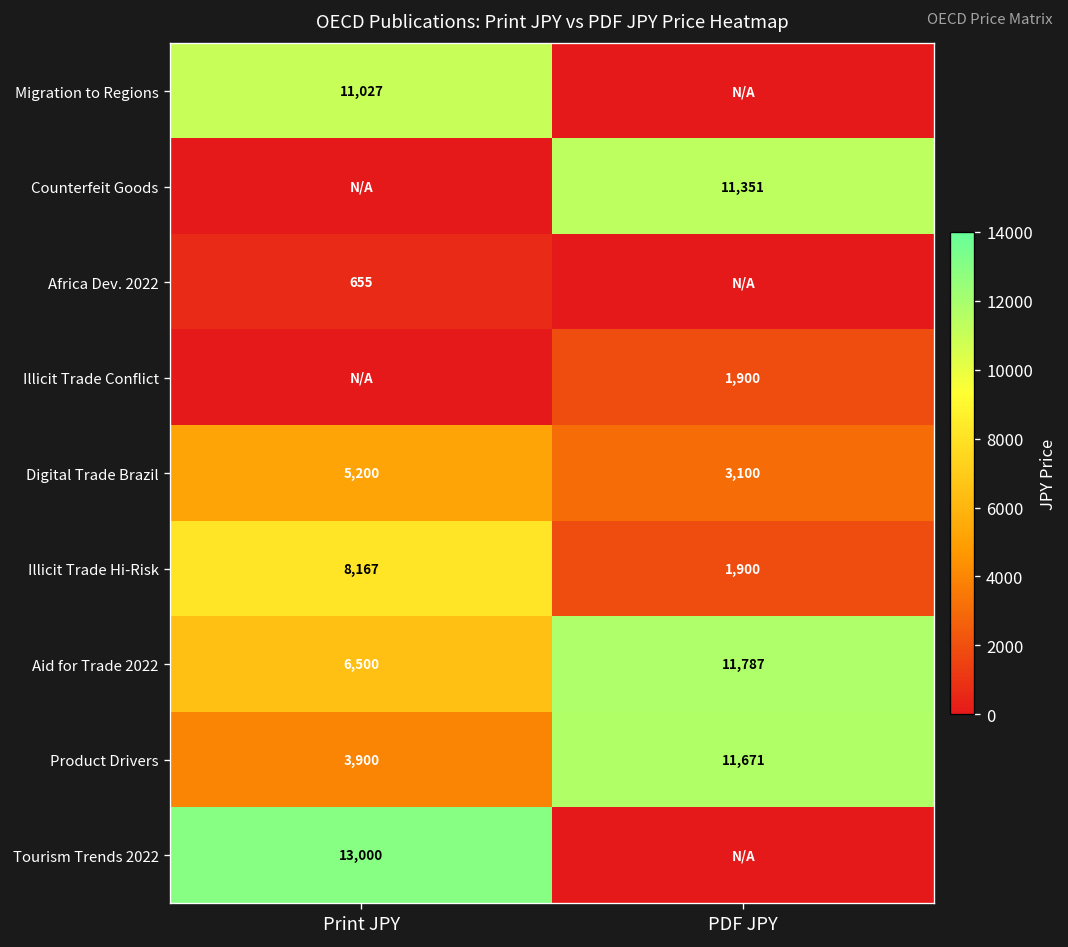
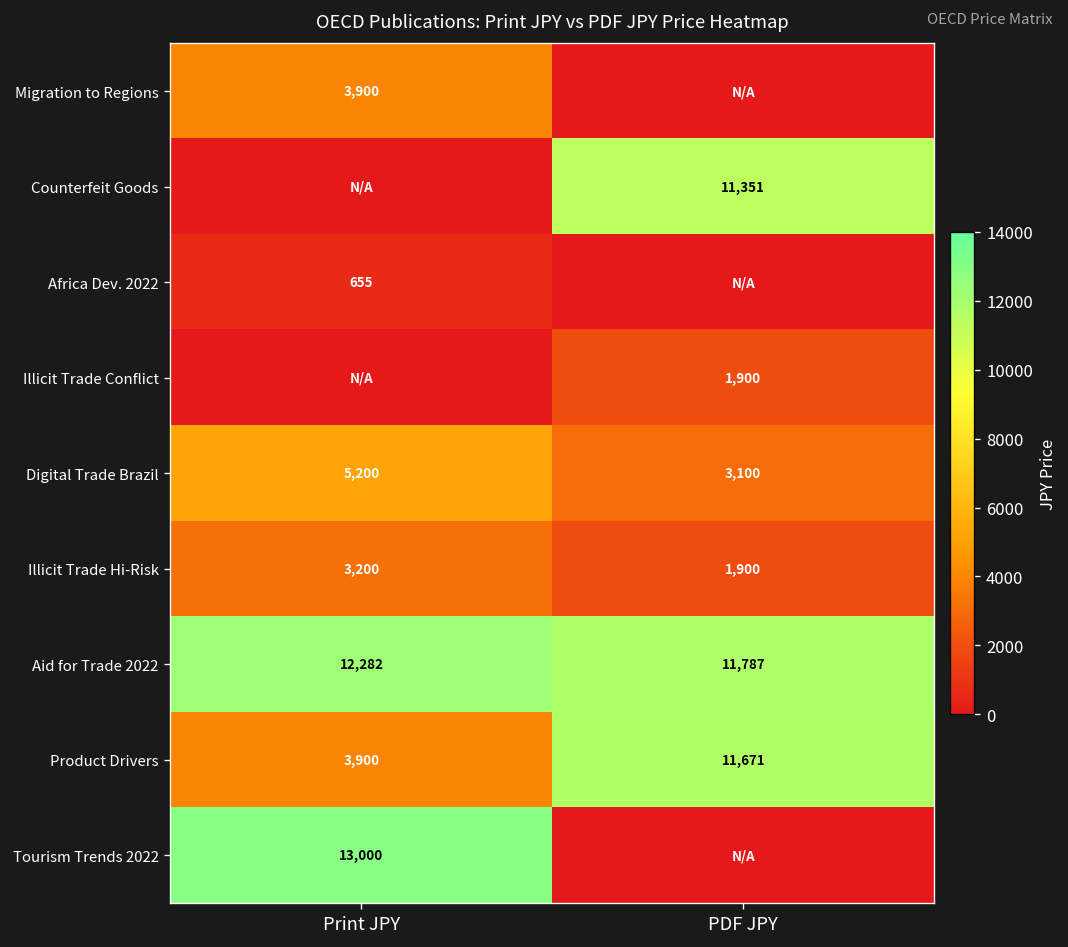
  {
    "Migration to Regions": {
-     "Print JPY": "11,027"
+     "Print JPY": "3,900"
    },
    "Counterfeit Goods": {
      "PDF JPY": "11,351"
    },
    "Africa Dev. 2022": {
      "Print JPY": "655"
    },
    "Illicit Trade Conflict": {
      "PDF JPY": "1,900"
    },
    "Digital Trade Brazil": {
      "Print JPY": "5,200",
      "PDF JPY": "3,100"
    },
    "Illicit Trade Hi-Risk": {
-     "Print JPY": "8,167",
+     "Print JPY": "3,200",
      "PDF JPY": "1,900"
    },
    "Aid for Trade 2022": {
-     "Print JPY": "6,500",
+     "Print JPY": "12,282",
      "PDF JPY": "11,787"
    },
    "Product Drivers": {
      "Print JPY": "3,900",
      "PDF JPY": "11,671"
    },
    "Tourism Trends 2022": {
      "Print JPY": "13,000"
    }
  }
